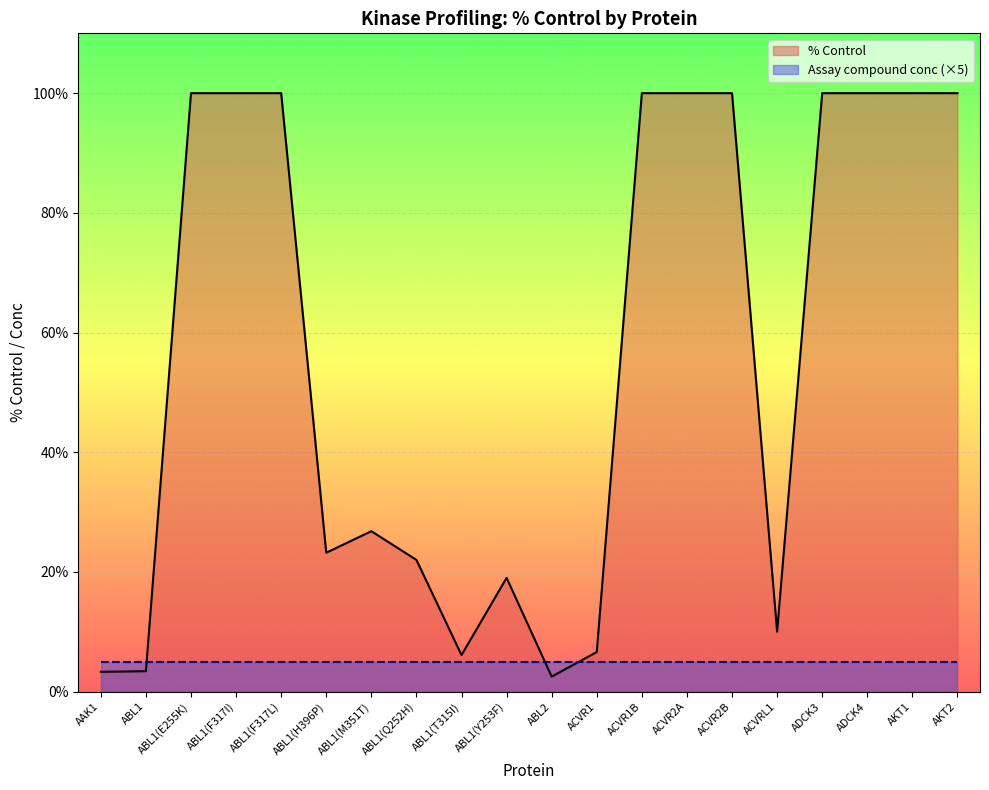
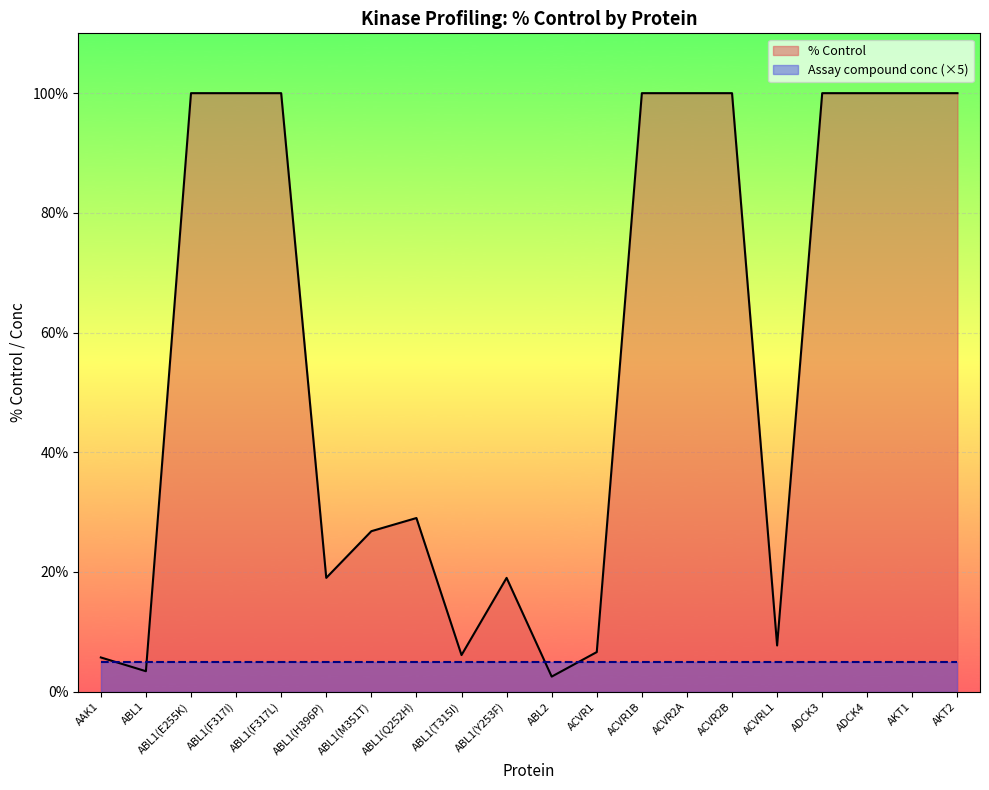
  {
    "% Control": {
-     "AAK1": "3%",
+     "AAK1": "6%",
      "ABL1": "3%",
      "ABL1(E255K)": "100%",
      "ABL1(F317I)": "100%",
      "ABL1(F317L)": "100%",
-     "ABL1(H396P)": "23%",
+     "ABL1(H396P)": "19%",
      "ABL1(M351T)": "27%",
-     "ABL1(Q252H)": "22%",
+     "ABL1(Q252H)": "29%",
      "ABL1(T315I)": "6%",
      "ABL1(Y253F)": "19%",
      "ABL2": "3%",
      "ACVR1": "7%",
      "ACVR1B": "100%",
      "ACVR2A": "100%",
      "ACVR2B": "100%",
-     "ACVRL1": "10%",
+     "ACVRL1": "8%",
      "ADCK3": "100%",
      "ADCK4": "100%",
      "AKT1": "100%",
      "AKT2": "100%"
    },
    "Assay compound conc (×5)": {
      "AAK1": "5%",
      "ABL1": "5%",
      "ABL1(E255K)": "5%",
      "ABL1(F317I)": "5%",
      "ABL1(F317L)": "5%",
      "ABL1(H396P)": "5%",
      "ABL1(M351T)": "5%",
      "ABL1(Q252H)": "5%",
      "ABL1(T315I)": "5%",
      "ABL1(Y253F)": "5%",
      "ABL2": "5%",
      "ACVR1": "5%",
      "ACVR1B": "5%",
      "ACVR2A": "5%",
      "ACVR2B": "5%",
      "ACVRL1": "5%",
      "ADCK3": "5%",
      "ADCK4": "5%",
      "AKT1": "5%",
      "AKT2": "5%"
    }
  }
